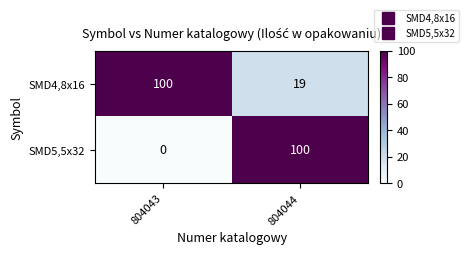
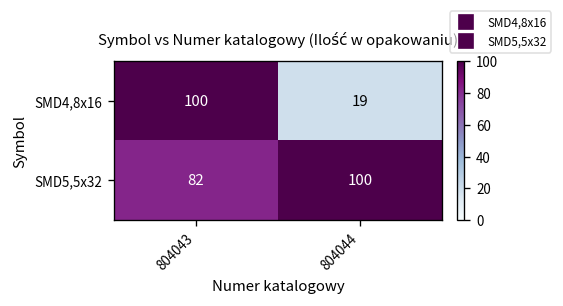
  {
    "SMD4,8x16": {
      "804043": 100,
      "804044": 19
    },
    "SMD5,5x32": {
-     "804043": 0,
+     "804043": 82,
      "804044": 100
    }
  }
